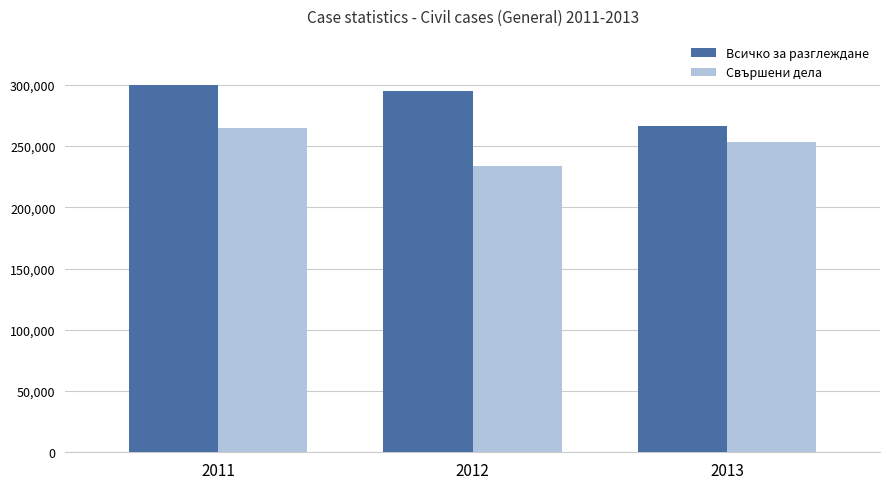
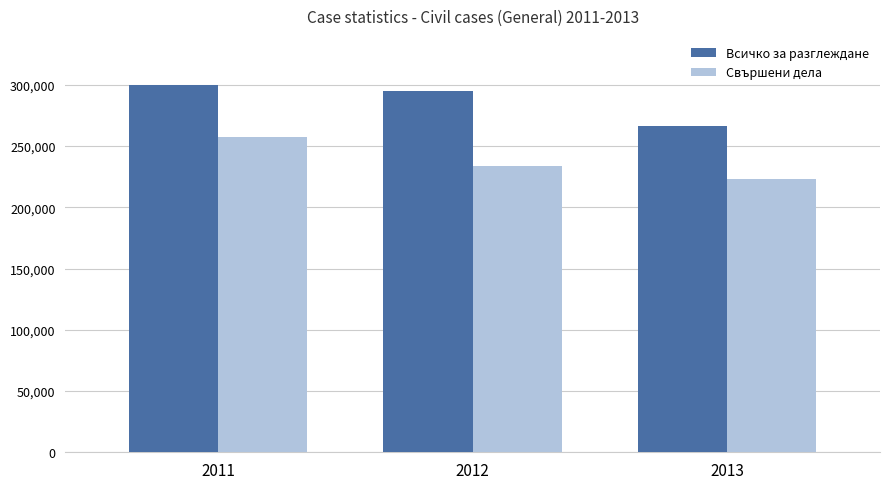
  {
    "Всичко за разглеждане": {
      "2011": "300,000",
      "2012": "295,000",
      "2013": "267,000"
    },
    "Свършени дела": {
-     "2011": "265,000",
+     "2011": "257,000",
      "2012": "234,000",
-     "2013": "254,000"
+     "2013": "223,000"
    }
  }
